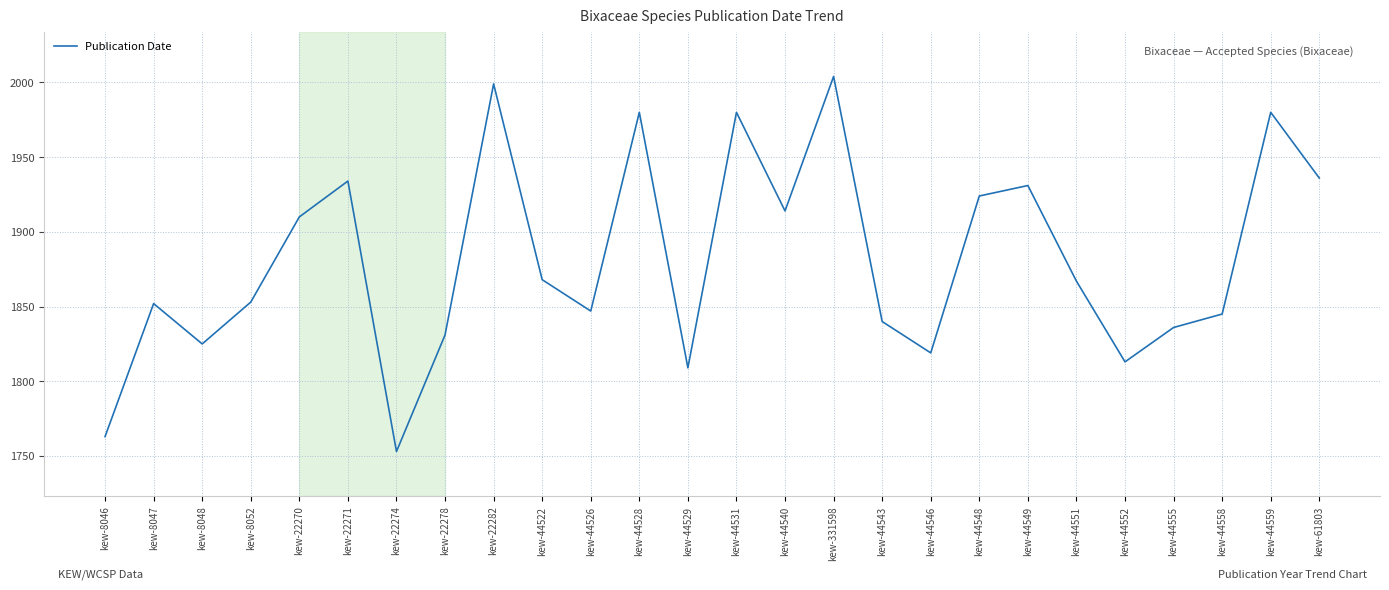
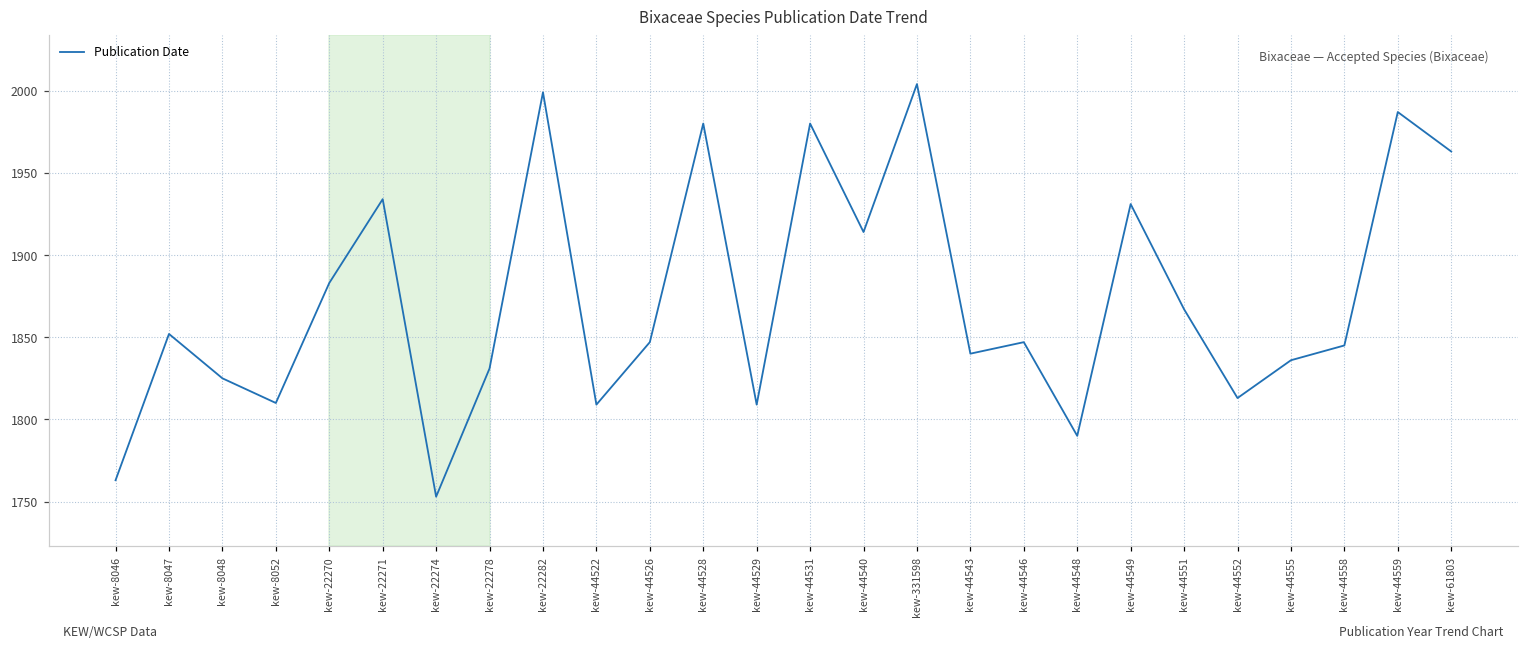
  {
    "kew-8046": 1763,
    "kew-8047": 1852,
    "kew-8048": 1825,
-   "kew-8052": 1853,
-   "kew-22270": 1910,
+   "kew-8052": 1810,
+   "kew-22270": 1883,
    "kew-22271": 1934,
    "kew-22274": 1753,
    "kew-22278": 1831,
    "kew-22282": 1999,
-   "kew-44522": 1868,
+   "kew-44522": 1809,
    "kew-44526": 1847,
    "kew-44528": 1980,
    "kew-44529": 1809,
    "kew-44531": 1980,
    "kew-44540": 1914,
    "kew-331598": 2004,
    "kew-44543": 1840,
-   "kew-44546": 1819,
-   "kew-44548": 1924,
+   "kew-44546": 1847,
+   "kew-44548": 1790,
    "kew-44549": 1931,
    "kew-44551": 1867,
    "kew-44552": 1813,
    "kew-44555": 1836,
    "kew-44558": 1845,
-   "kew-44559": 1980,
-   "kew-61803": 1936
+   "kew-44559": 1987,
+   "kew-61803": 1963
  }
